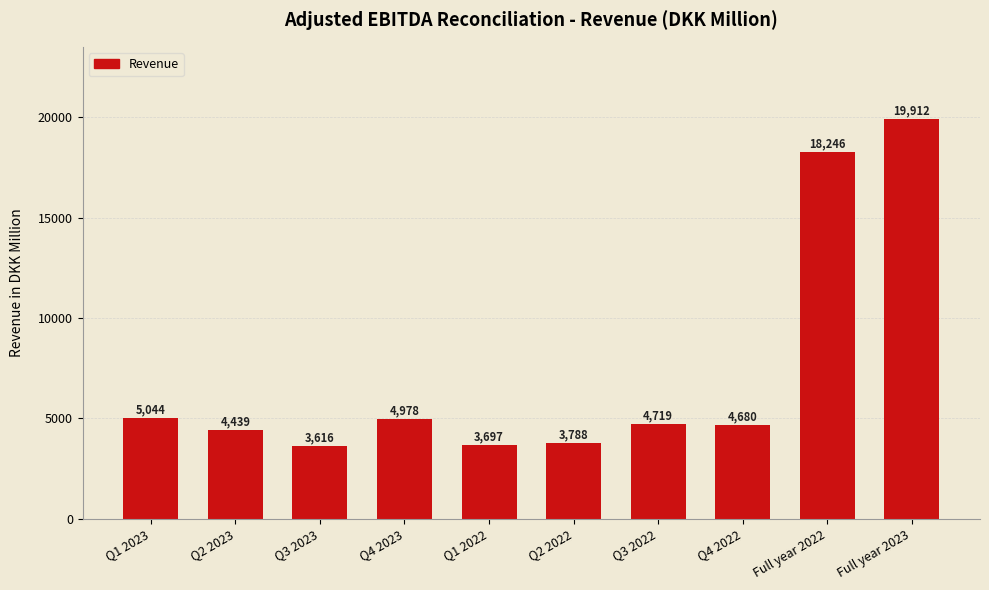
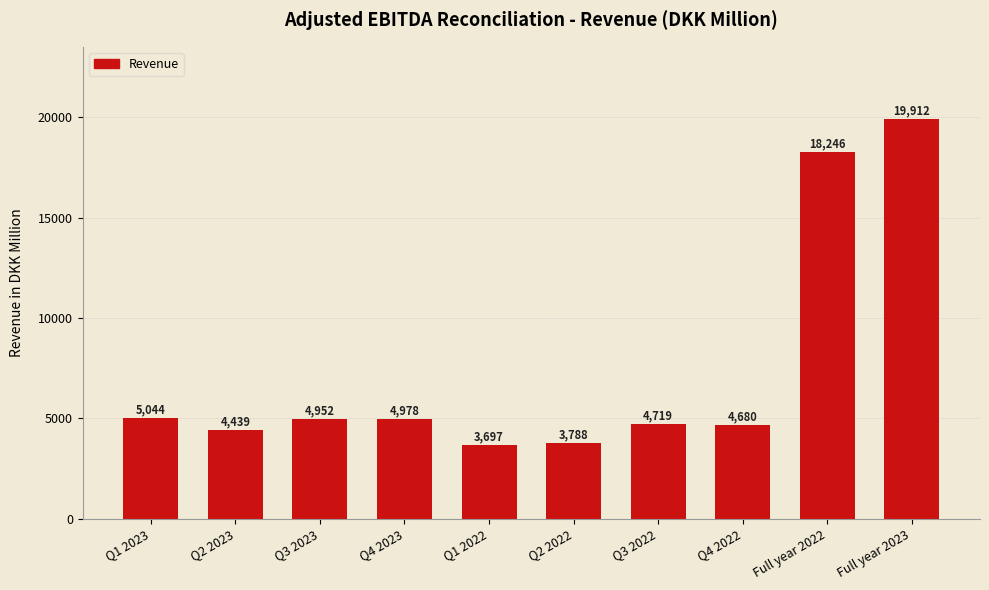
  {
    "Q1 2023": "5,044",
    "Q2 2023": "4,439",
-   "Q3 2023": "3,616",
+   "Q3 2023": "4,952",
    "Q4 2023": "4,978",
    "Q1 2022": "3,697",
    "Q2 2022": "3,788",
    "Q3 2022": "4,719",
    "Q4 2022": "4,680",
    "Full year 2022": "18,246",
    "Full year 2023": "19,912"
  }
